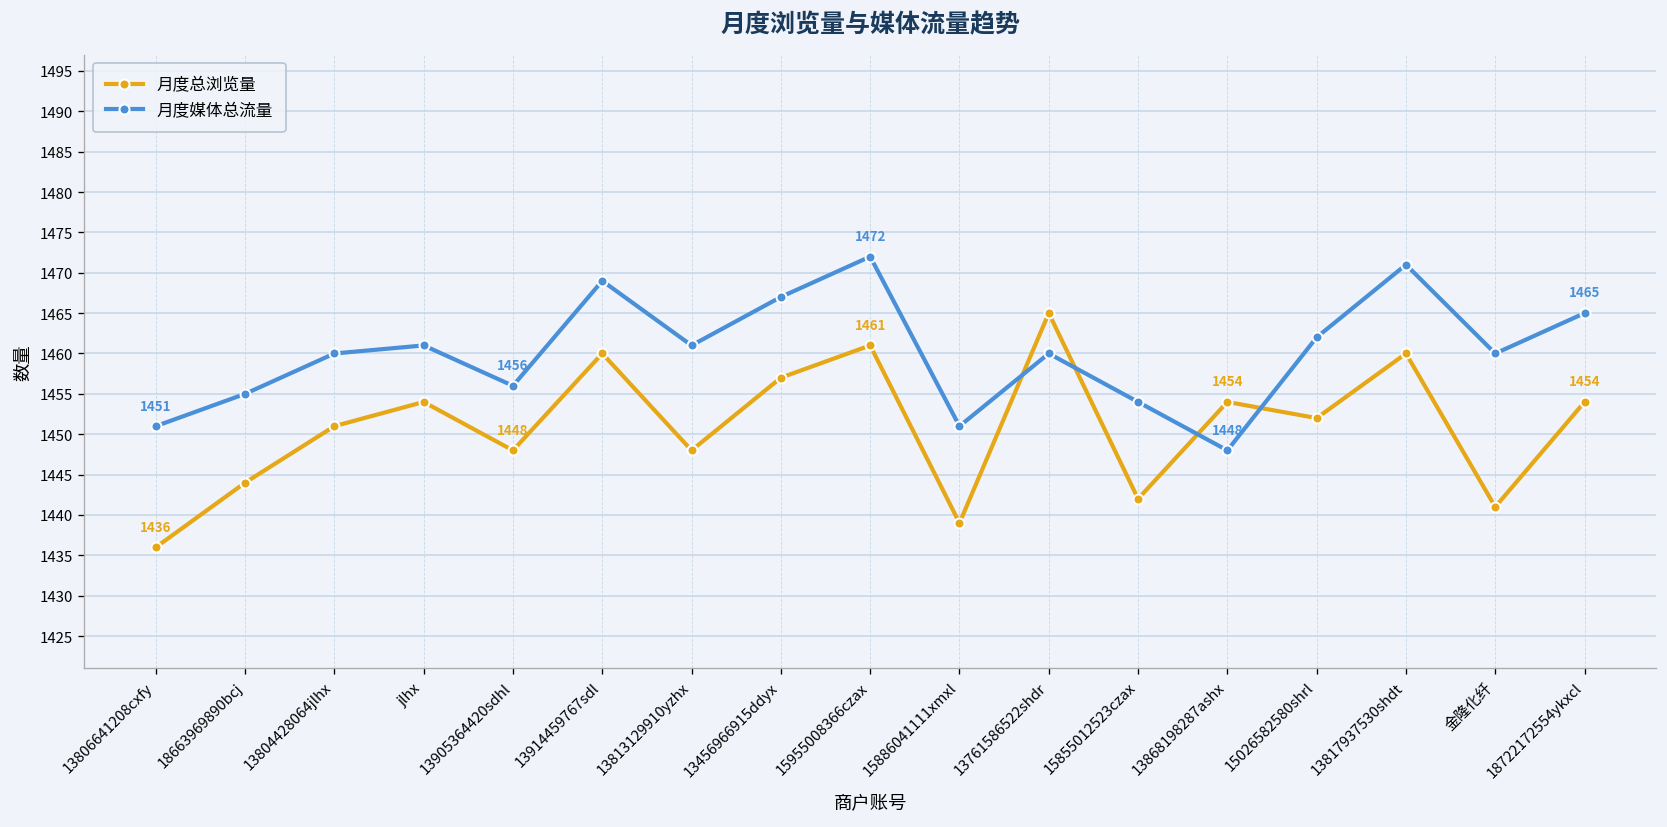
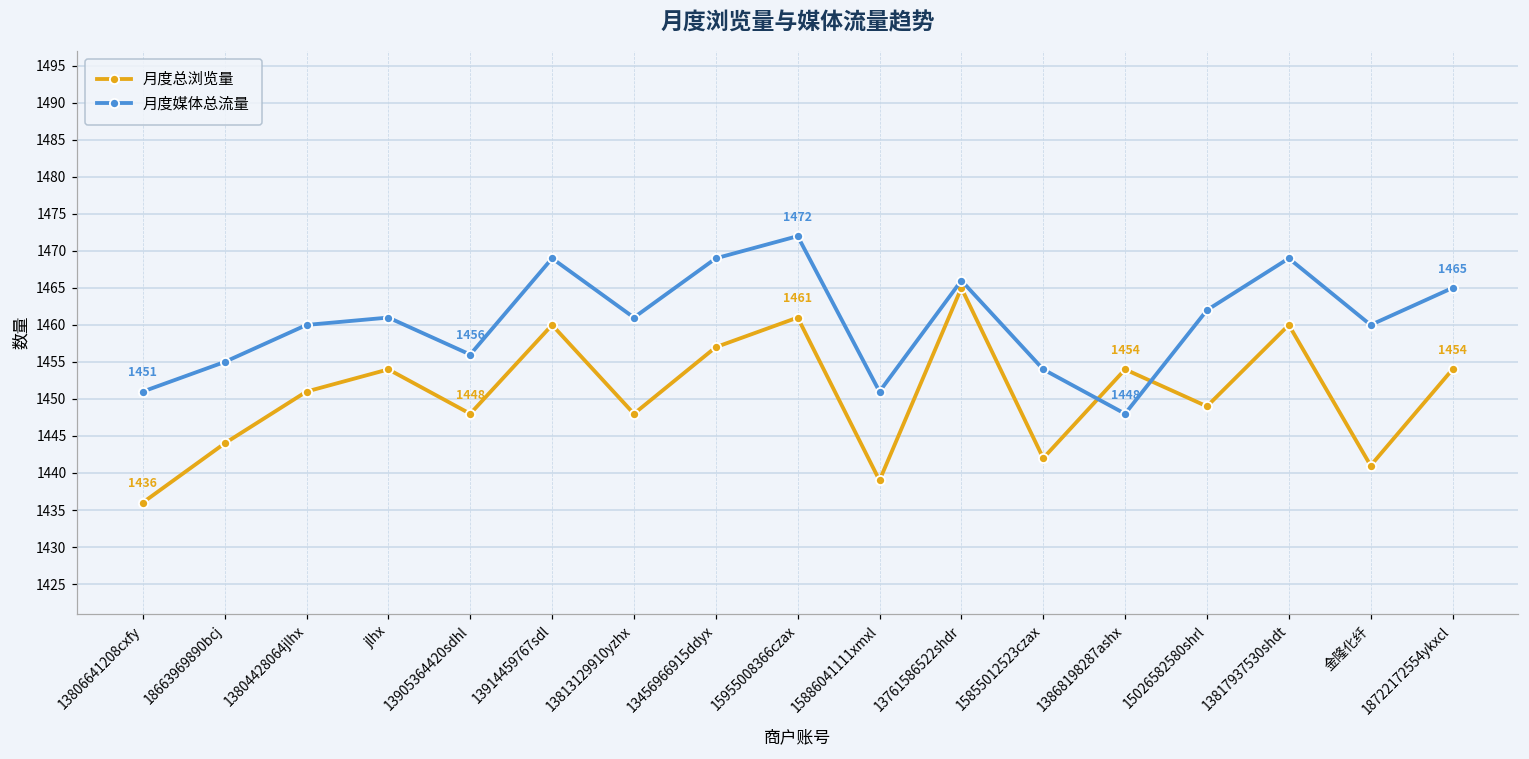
  {
    "月度总浏览量": {
      "18663969890bcj": 1444,
      "13804428064jlhx": 1451,
      "jlhx": 1454,
      "13914459767sdl": 1460,
      "13813129910yzhx": 1448,
      "13456966915ddyx": 1457,
      "15886041111xmxl": 1439,
      "13761586522shdr": 1465,
      "15855012523czax": 1442,
-     "15026582580shrl": 1452,
+     "15026582580shrl": 1449,
      "13817937530shdt": 1460,
      "金隆化纤": 1441
    },
    "月度媒体总流量": {
      "18663969890bcj": 1455,
      "13804428064jlhx": 1460,
      "jlhx": 1461,
      "13914459767sdl": 1469,
      "13813129910yzhx": 1461,
-     "13456966915ddyx": 1467,
+     "13456966915ddyx": 1469,
      "15886041111xmxl": 1451,
-     "13761586522shdr": 1460,
+     "13761586522shdr": 1466,
      "15855012523czax": 1454,
      "15026582580shrl": 1462,
-     "13817937530shdt": 1471,
+     "13817937530shdt": 1469,
      "金隆化纤": 1460
    }
  }
